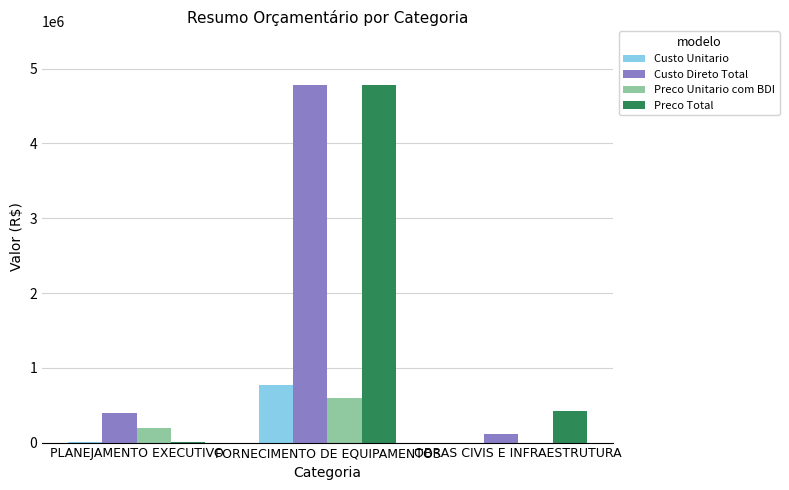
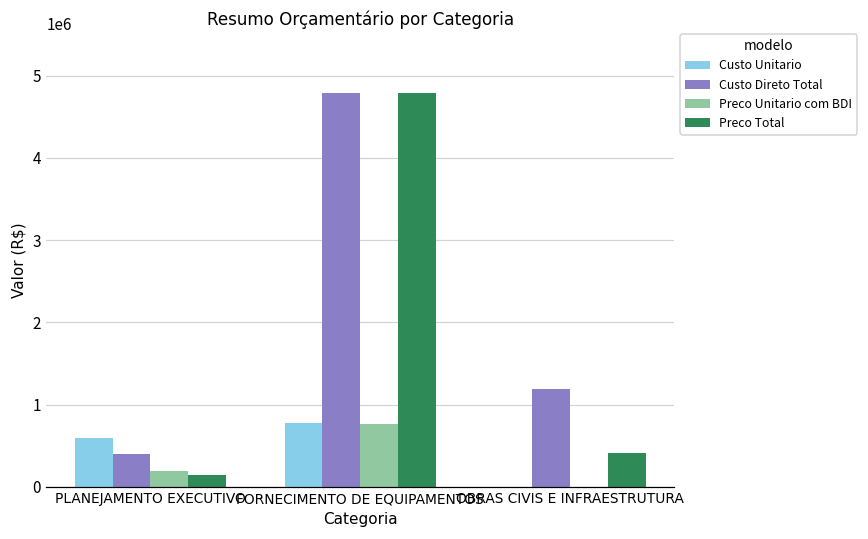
  {
    "Custo Unitario": {
-     "PLANEJAMENTO EXECUTIVO": 0,
+     "PLANEJAMENTO EXECUTIVO": 600000,
      "FORNECIMENTO DE EQUIPAMENTOS": 800000
    },
    "Custo Direto Total": {
      "PLANEJAMENTO EXECUTIVO": 400000,
      "FORNECIMENTO DE EQUIPAMENTOS": 4800000,
-     "OBRAS CIVIS E INFRAESTRUTURA": 100000
+     "OBRAS CIVIS E INFRAESTRUTURA": 1200000
    },
    "Preco Unitario com BDI": {
      "PLANEJAMENTO EXECUTIVO": 200000,
-     "FORNECIMENTO DE EQUIPAMENTOS": 600000
+     "FORNECIMENTO DE EQUIPAMENTOS": 800000
    },
    "Preco Total": {
-     "PLANEJAMENTO EXECUTIVO": 0,
+     "PLANEJAMENTO EXECUTIVO": 100000,
      "FORNECIMENTO DE EQUIPAMENTOS": 4800000,
      "OBRAS CIVIS E INFRAESTRUTURA": 400000
    }
  }
